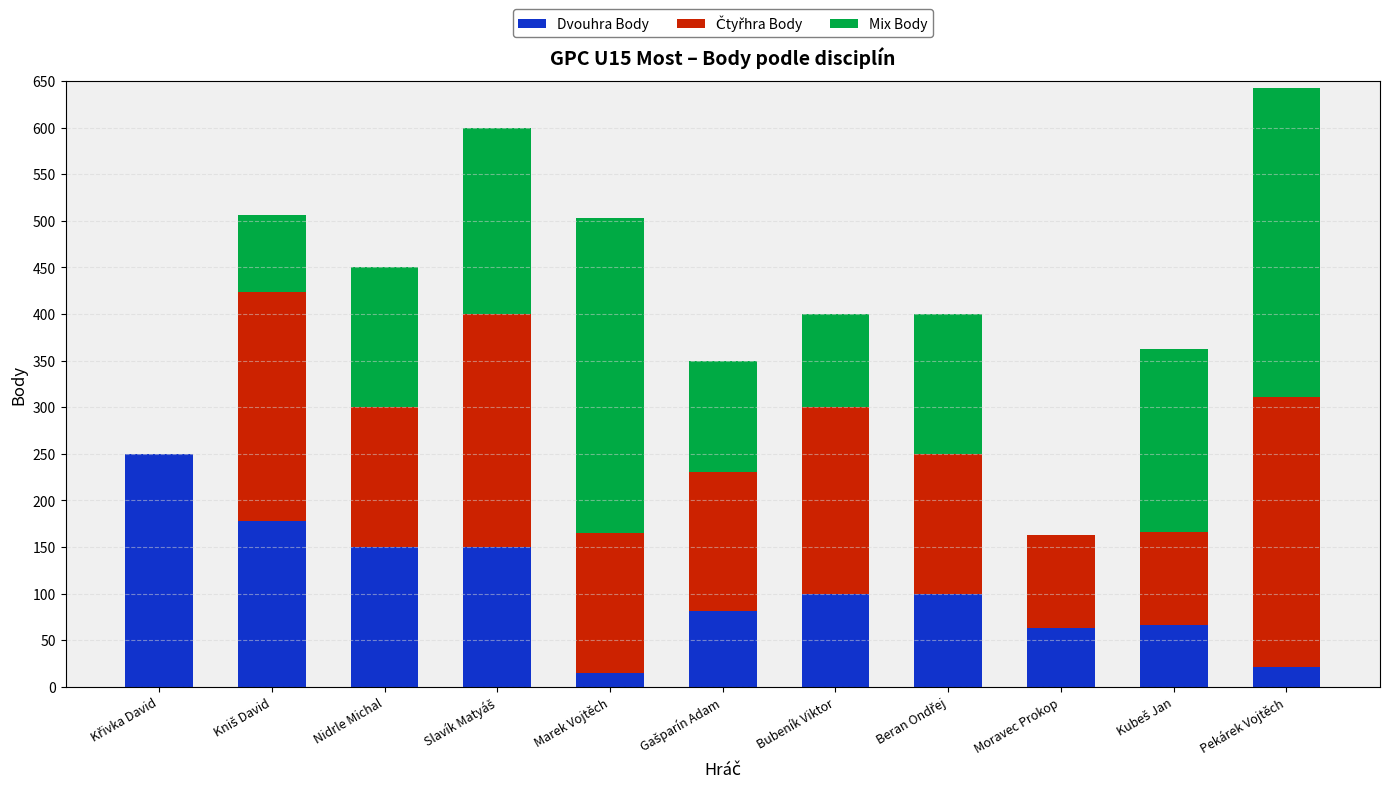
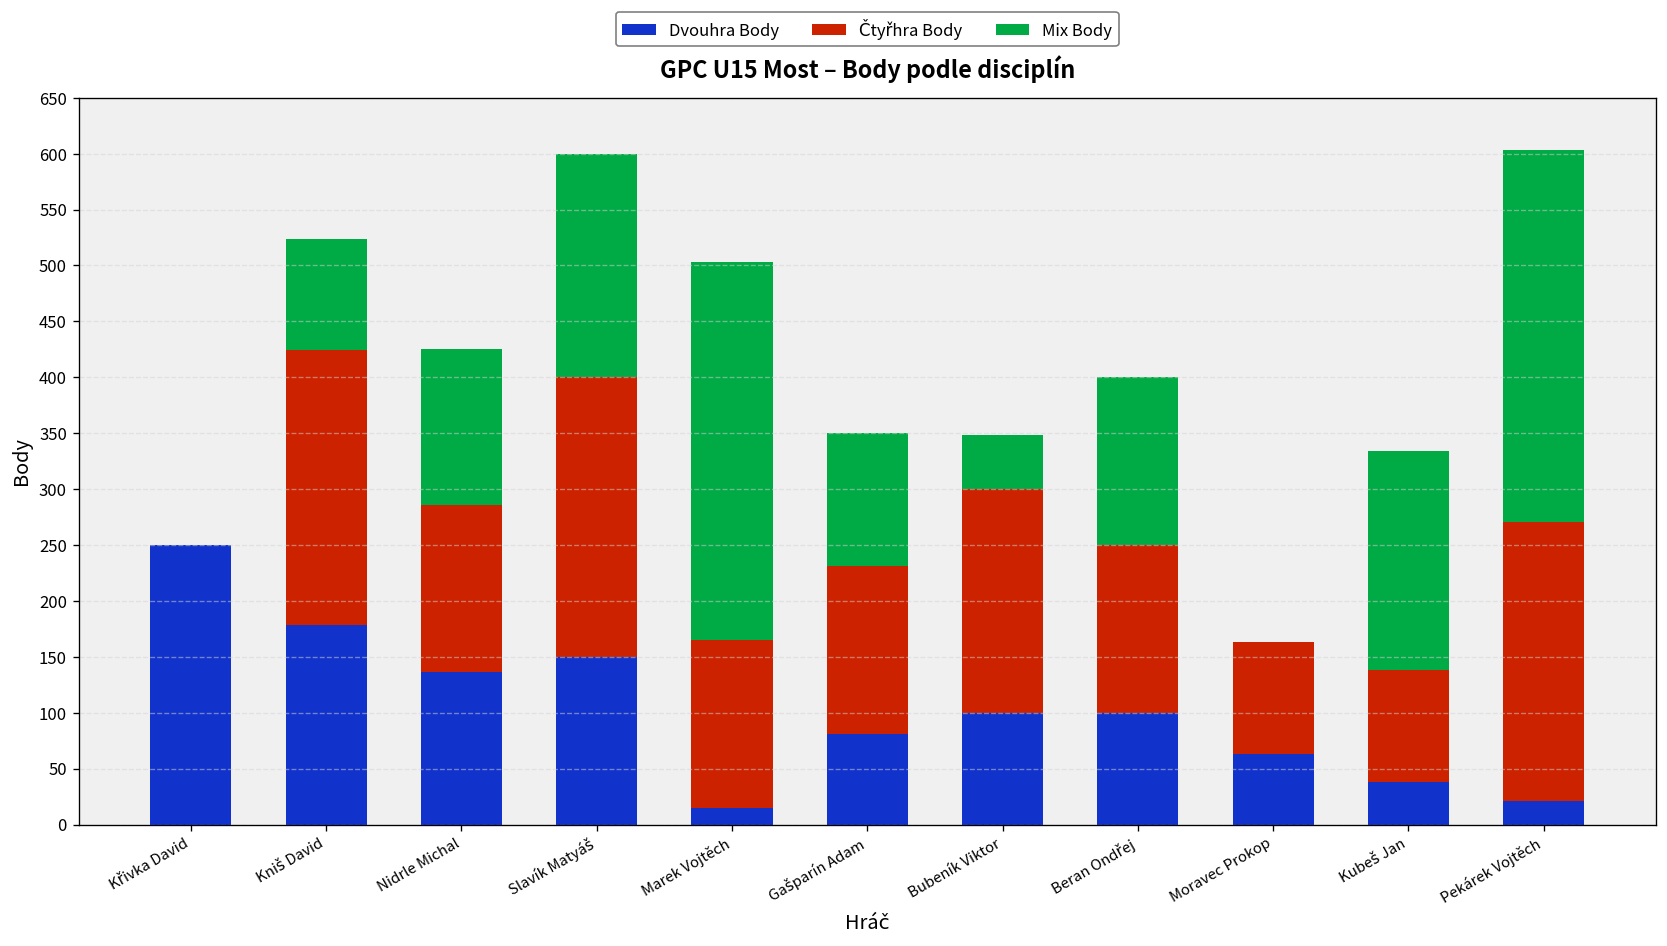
  {
    "Dvouhra Body": {
      "Křivka David": 250,
      "Kniš David": 180,
-     "Nidrle Michal": 150,
+     "Nidrle Michal": 140,
      "Slavík Matyáš": 150,
      "Marek Vojtěch": 20,
      "Gašparín Adam": 80,
      "Bubeník Viktor": 100,
      "Beran Ondřej": 100,
      "Moravec Prokop": 60,
-     "Kubeš Jan": 70,
+     "Kubeš Jan": 40,
      "Pekárek Vojtěch": 20
    },
    "Čtyřhra Body": {
      "Křivka David": 0,
      "Kniš David": 250,
      "Nidrle Michal": 150,
      "Slavík Matyáš": 250,
      "Marek Vojtěch": 150,
      "Gašparín Adam": 150,
      "Bubeník Viktor": 200,
      "Beran Ondřej": 150,
      "Moravec Prokop": 100,
      "Kubeš Jan": 100,
-     "Pekárek Vojtěch": 290
+     "Pekárek Vojtěch": 250
    },
    "Mix Body": {
      "Křivka David": 0,
-     "Kniš David": 80,
-     "Nidrle Michal": 150,
+     "Kniš David": 100,
+     "Nidrle Michal": 140,
      "Slavík Matyáš": 200,
      "Marek Vojtěch": 340,
      "Gašparín Adam": 120,
-     "Bubeník Viktor": 100,
+     "Bubeník Viktor": 50,
      "Beran Ondřej": 150,
      "Moravec Prokop": 0,
      "Kubeš Jan": 200,
      "Pekárek Vojtěch": 330
    }
  }
